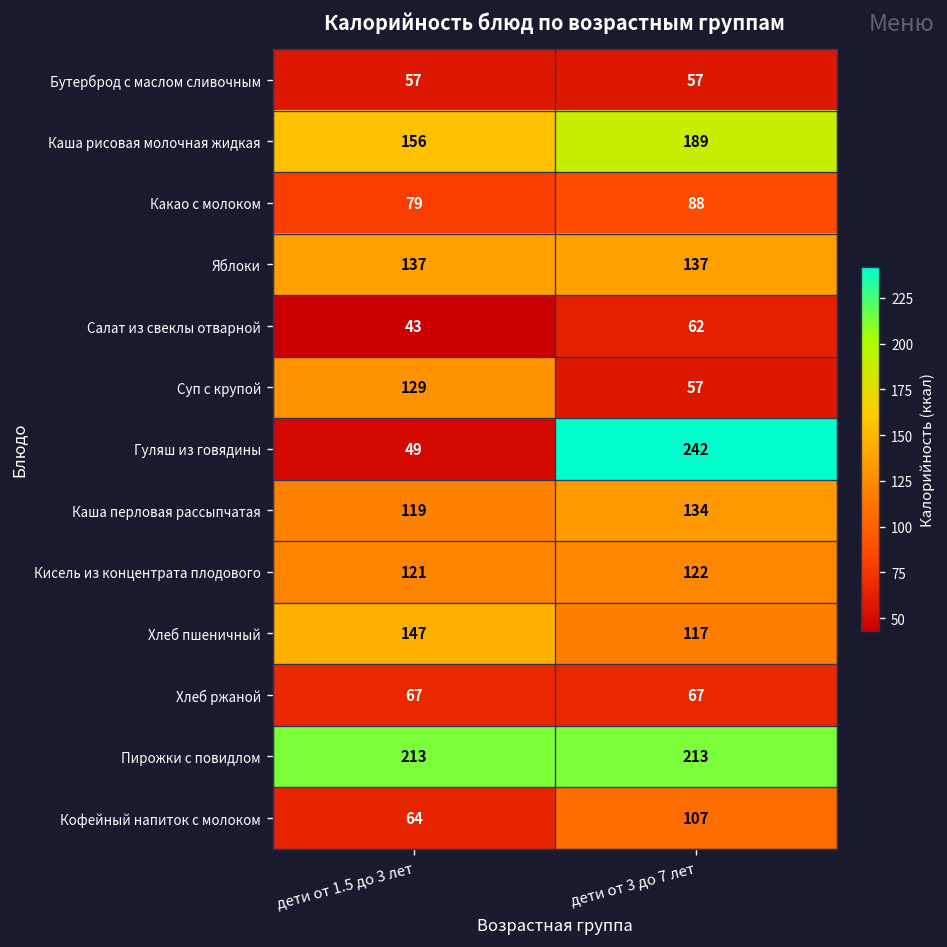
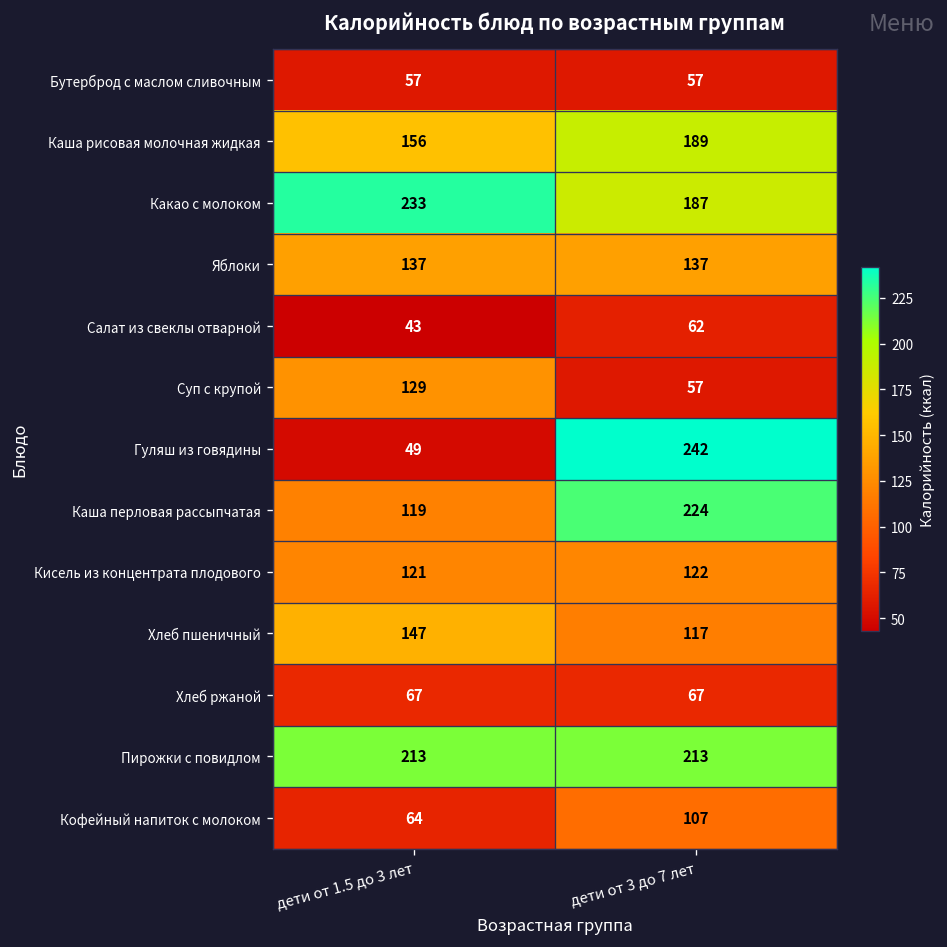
  {
    "Бутерброд с маслом сливочным": {
      "дети от 1.5 до 3 лет": 57,
      "дети от 3 до 7 лет": 57
    },
    "Каша рисовая молочная жидкая": {
      "дети от 1.5 до 3 лет": 156,
      "дети от 3 до 7 лет": 189
    },
    "Какао с молоком": {
-     "дети от 1.5 до 3 лет": 79,
-     "дети от 3 до 7 лет": 88
+     "дети от 1.5 до 3 лет": 233,
+     "дети от 3 до 7 лет": 187
    },
    "Яблоки": {
      "дети от 1.5 до 3 лет": 137,
      "дети от 3 до 7 лет": 137
    },
    "Салат из свеклы отварной": {
      "дети от 1.5 до 3 лет": 43,
      "дети от 3 до 7 лет": 62
    },
    "Суп с крупой": {
      "дети от 1.5 до 3 лет": 129,
      "дети от 3 до 7 лет": 57
    },
    "Гуляш из говядины": {
      "дети от 1.5 до 3 лет": 49,
      "дети от 3 до 7 лет": 242
    },
    "Каша перловая рассыпчатая": {
      "дети от 1.5 до 3 лет": 119,
-     "дети от 3 до 7 лет": 134
+     "дети от 3 до 7 лет": 224
    },
    "Кисель из концентрата плодового": {
      "дети от 1.5 до 3 лет": 121,
      "дети от 3 до 7 лет": 122
    },
    "Хлеб пшеничный": {
      "дети от 1.5 до 3 лет": 147,
      "дети от 3 до 7 лет": 117
    },
    "Хлеб ржаной": {
      "дети от 1.5 до 3 лет": 67,
      "дети от 3 до 7 лет": 67
    },
    "Пирожки с повидлом": {
      "дети от 1.5 до 3 лет": 213,
      "дети от 3 до 7 лет": 213
    },
    "Кофейный напиток с молоком": {
      "дети от 1.5 до 3 лет": 64,
      "дети от 3 до 7 лет": 107
    }
  }
